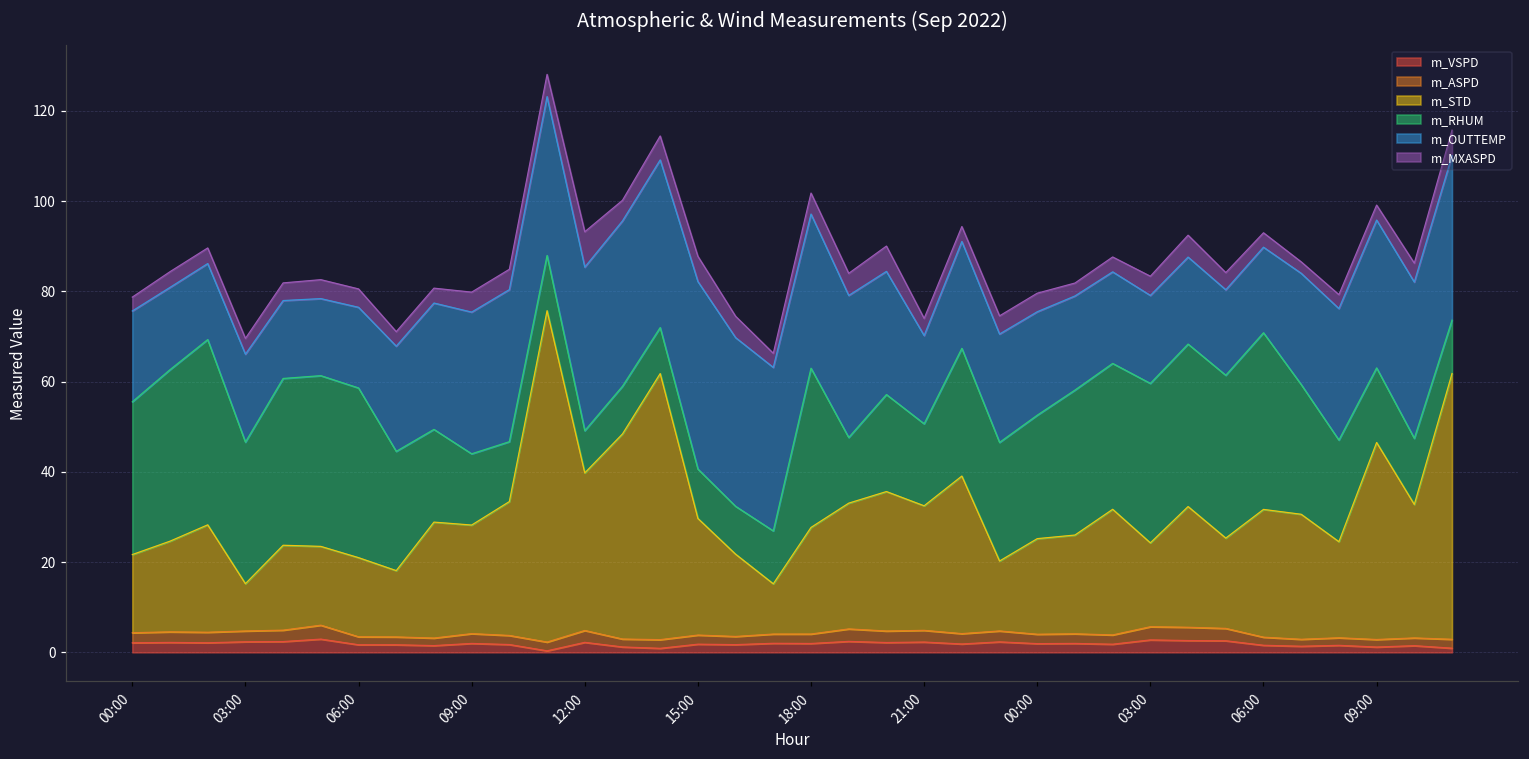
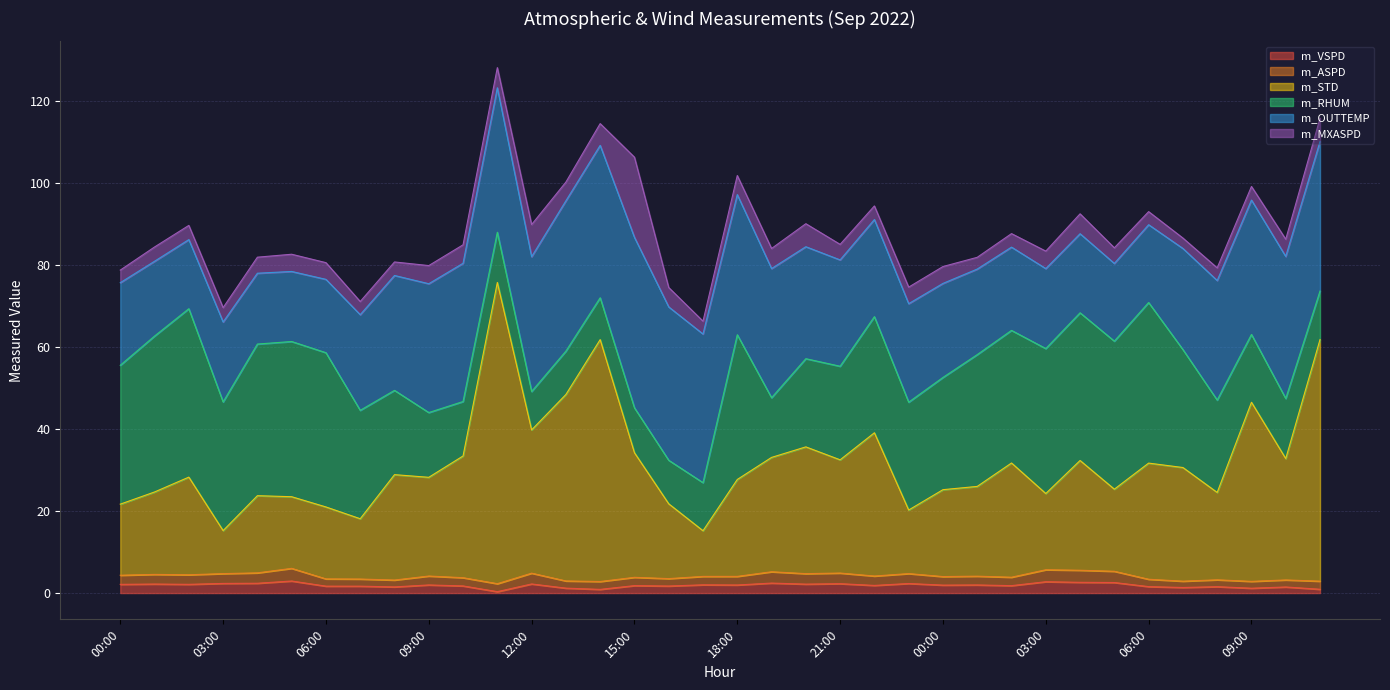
  {
    "m_STD": {
      "12:00": 35,
-     "15:00": 26,
+     "15:00": 30,
      "18:00": 24,
      "21:00": 28
    },
    "m_RHUM": {
      "12:00": 9,
      "15:00": 11,
      "18:00": 35,
-     "21:00": 18
+     "21:00": 23
    },
    "m_OUTTEMP": {
-     "12:00": 36,
+     "12:00": 33,
      "15:00": 42,
      "18:00": 34,
-     "21:00": 20
+     "21:00": 26
    },
    "m_MXASPD": {
      "12:00": 8,
-     "15:00": 6,
+     "15:00": 20,
      "18:00": 5,
      "21:00": 4
    }
  }
